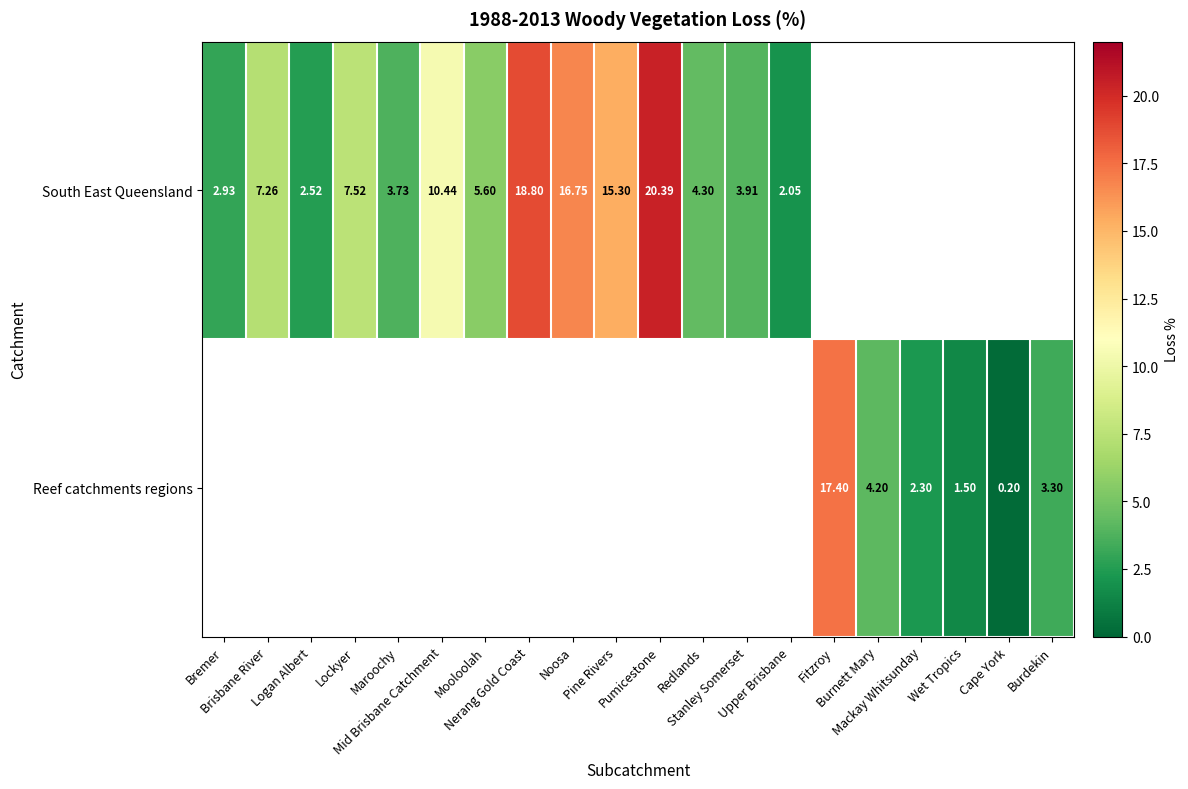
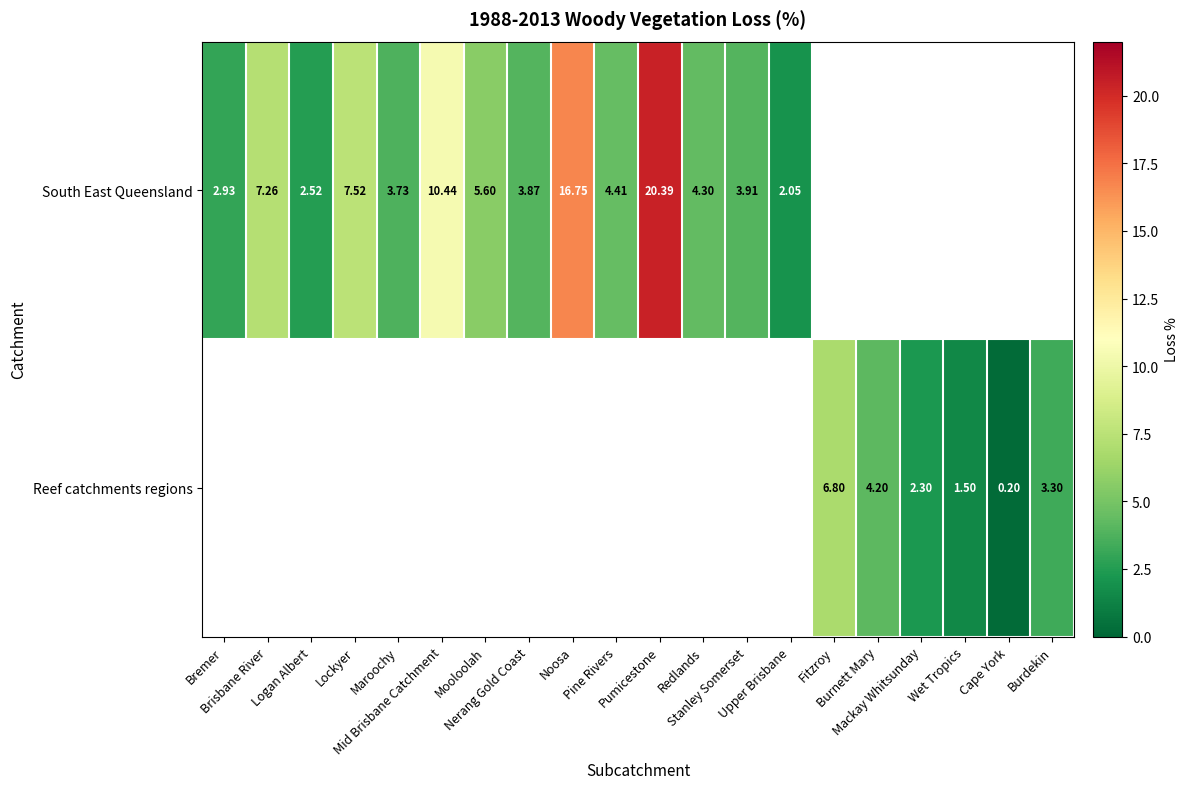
  {
    "South East Queensland": {
      "Bremer": 2.93,
      "Brisbane River": 7.26,
      "Logan Albert": 2.52,
      "Lockyer": 7.52,
      "Maroochy": 3.73,
      "Mid Brisbane Catchment": 10.44,
      "Mooloolah": 5.60,
-     "Nerang Gold Coast": 18.80,
+     "Nerang Gold Coast": 3.87,
      "Noosa": 16.75,
-     "Pine Rivers": 15.30,
+     "Pine Rivers": 4.41,
      "Pumicestone": 20.39,
      "Redlands": 4.30,
      "Stanley Somerset": 3.91,
      "Upper Brisbane": 2.05
    },
    "Reef catchments regions": {
-     "Fitzroy": 17.40,
+     "Fitzroy": 6.80,
      "Burnett Mary": 4.20,
      "Mackay Whitsunday": 2.30,
      "Wet Tropics": 1.50,
      "Cape York": 0.20,
      "Burdekin": 3.30
    }
  }
